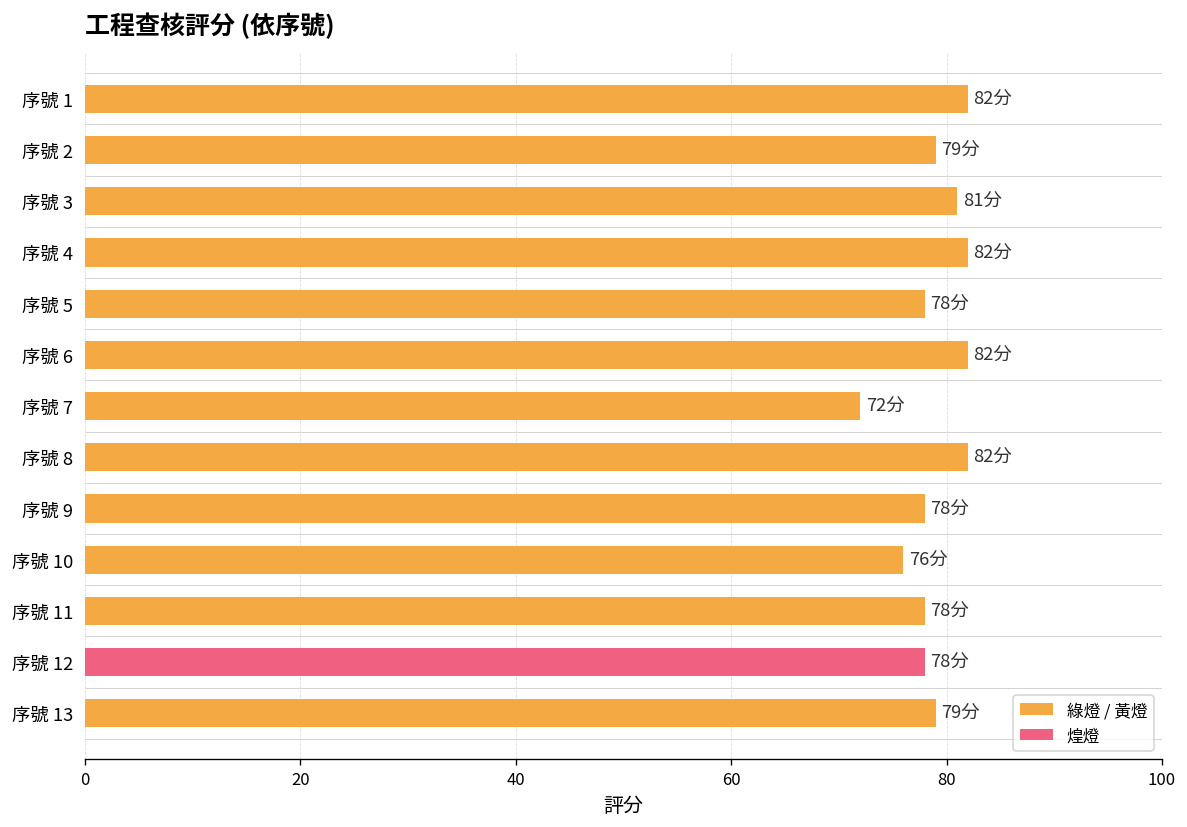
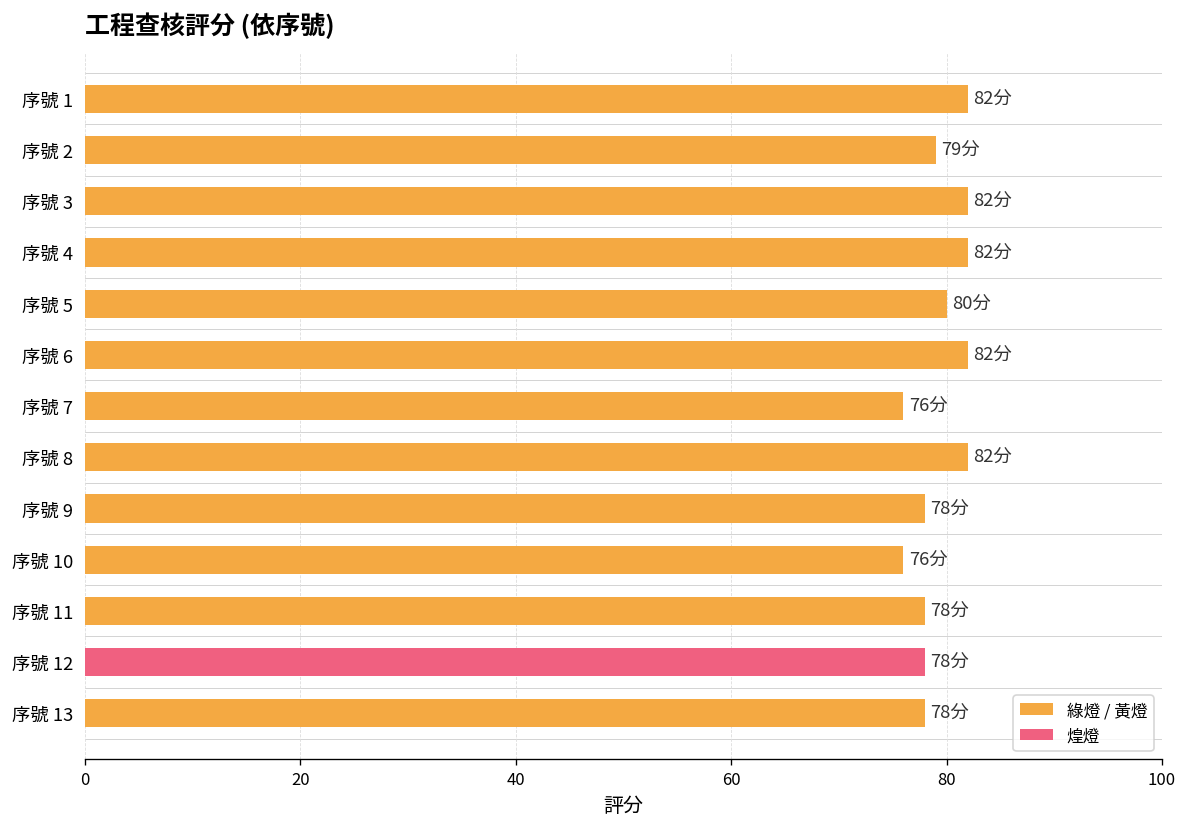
  {
    "序號 1": "82分",
    "序號 2": "79分",
-   "序號 3": "81分",
+   "序號 3": "82分",
    "序號 4": "82分",
-   "序號 5": "78分",
+   "序號 5": "80分",
    "序號 6": "82分",
-   "序號 7": "72分",
+   "序號 7": "76分",
    "序號 8": "82分",
    "序號 9": "78分",
    "序號 10": "76分",
    "序號 11": "78分",
    "序號 12": "78分",
-   "序號 13": "79分"
+   "序號 13": "78分"
  }
